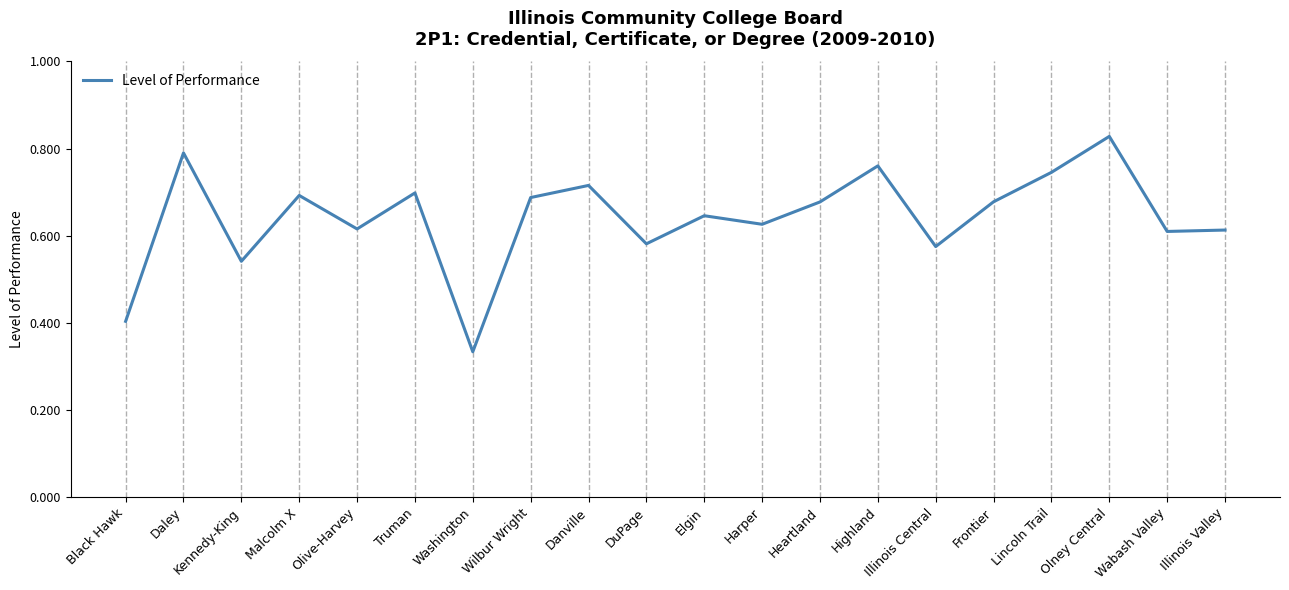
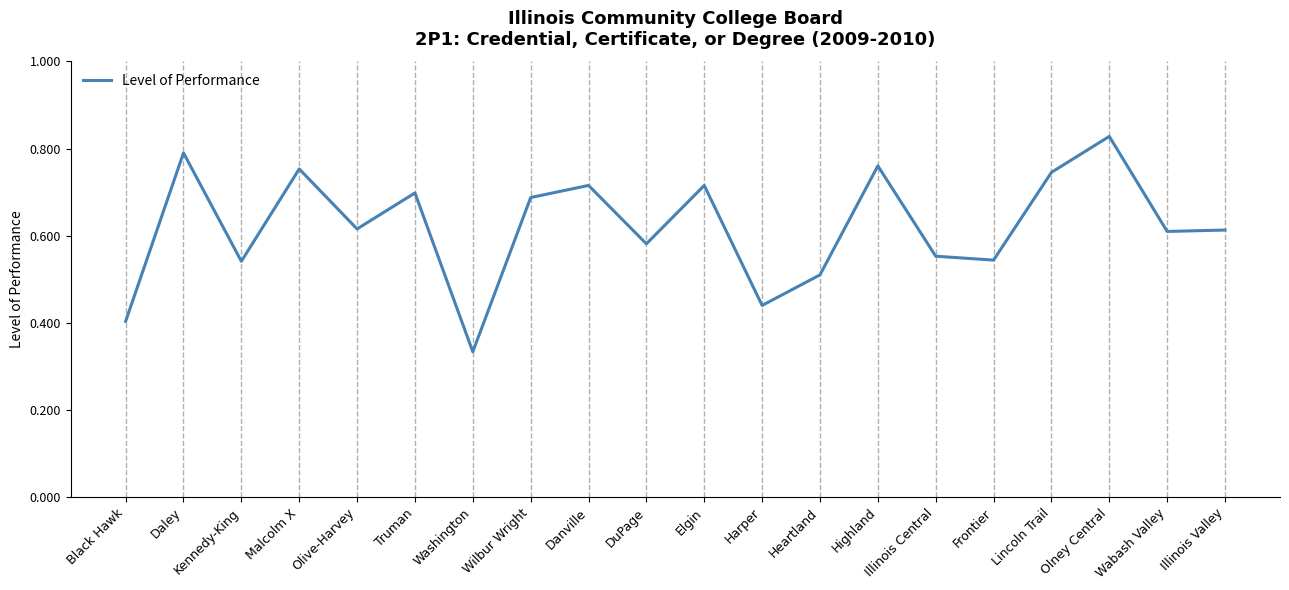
  {
    "Black Hawk": 0.40,
    "Daley": 0.79,
    "Kennedy-King": 0.54,
-   "Malcolm X": 0.69,
+   "Malcolm X": 0.75,
    "Olive-Harvey": 0.62,
    "Truman": 0.70,
    "Washington": 0.33,
    "Wilbur Wright": 0.69,
    "Danville": 0.72,
    "DuPage": 0.58,
-   "Elgin": 0.65,
-   "Harper": 0.63,
-   "Heartland": 0.68,
+   "Elgin": 0.72,
+   "Harper": 0.44,
+   "Heartland": 0.51,
    "Highland": 0.76,
-   "Illinois Central": 0.57,
-   "Frontier": 0.68,
+   "Illinois Central": 0.55,
+   "Frontier": 0.54,
    "Lincoln Trail": 0.75,
    "Olney Central": 0.83,
    "Wabash Valley": 0.61,
    "Illinois Valley": 0.61
  }
